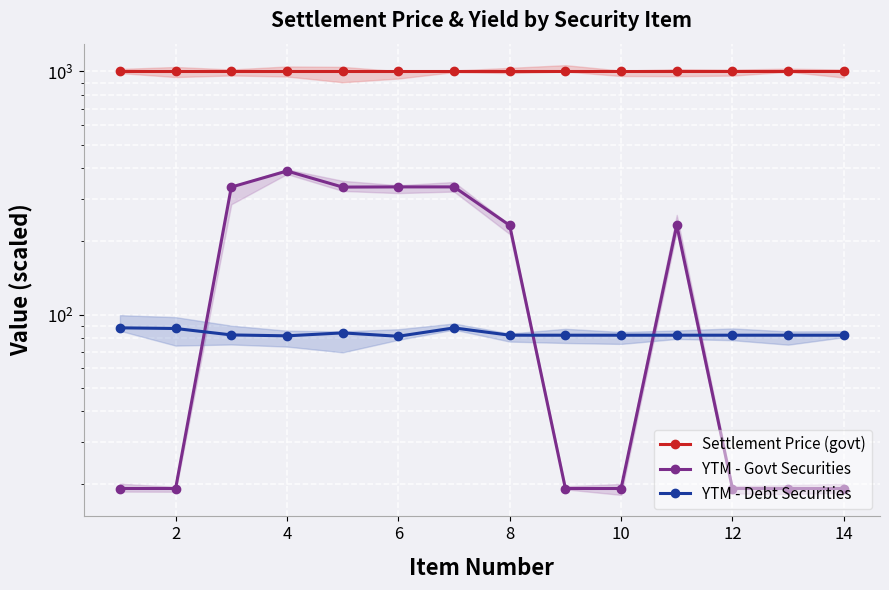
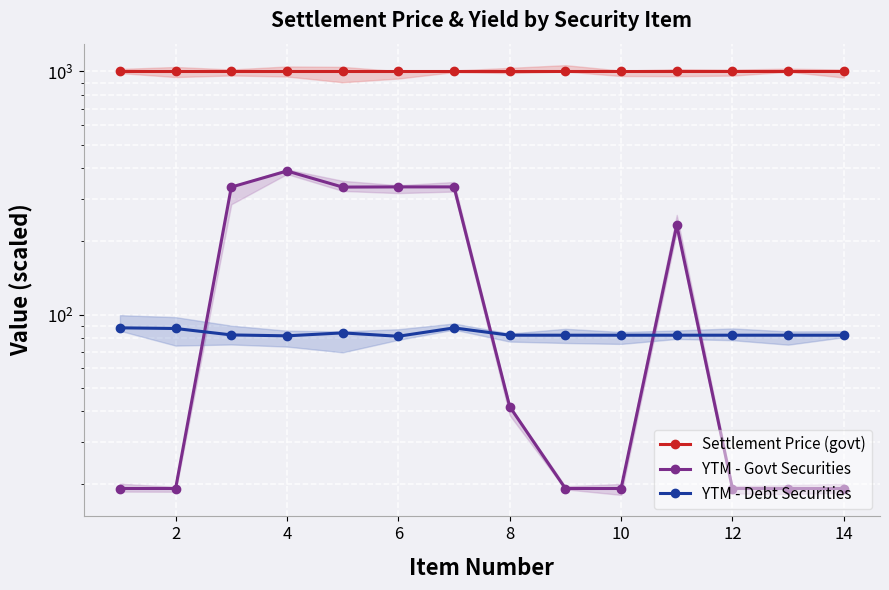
  {
    "Settlement Price (govt)": {
      "2": 1000,
      "4": 1000,
      "8": 1000
    },
    "YTM - Govt Securities": {
-     "8": 230,
+     "8": 42,
      "10": 19
    },
    "YTM - Debt Securities": {
      "2": 88,
      "4": 82,
      "6": 81,
      "10": 82,
      "12": 82,
      "14": 82
    }
  }
